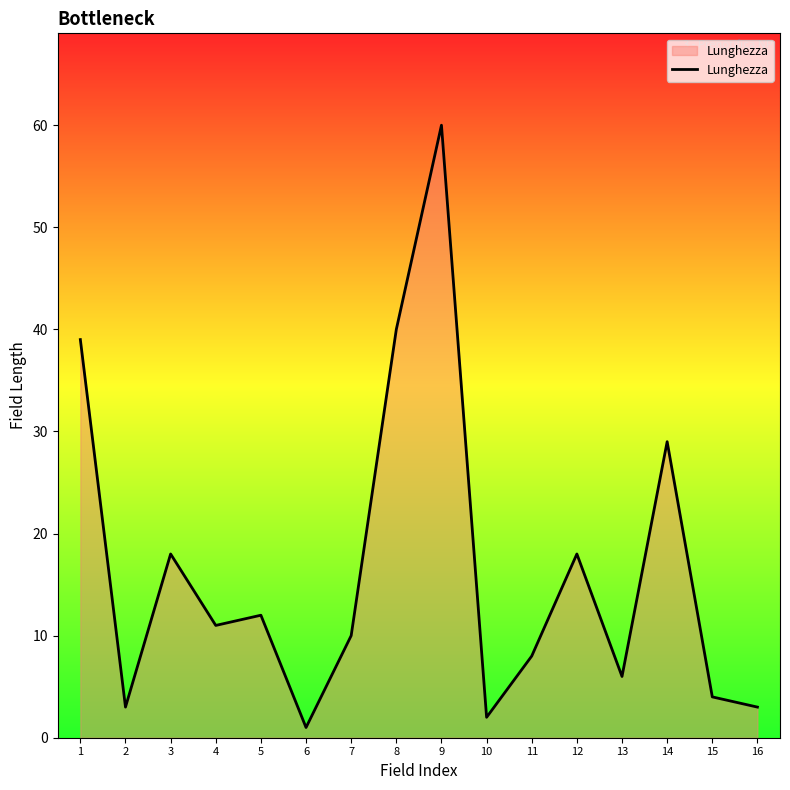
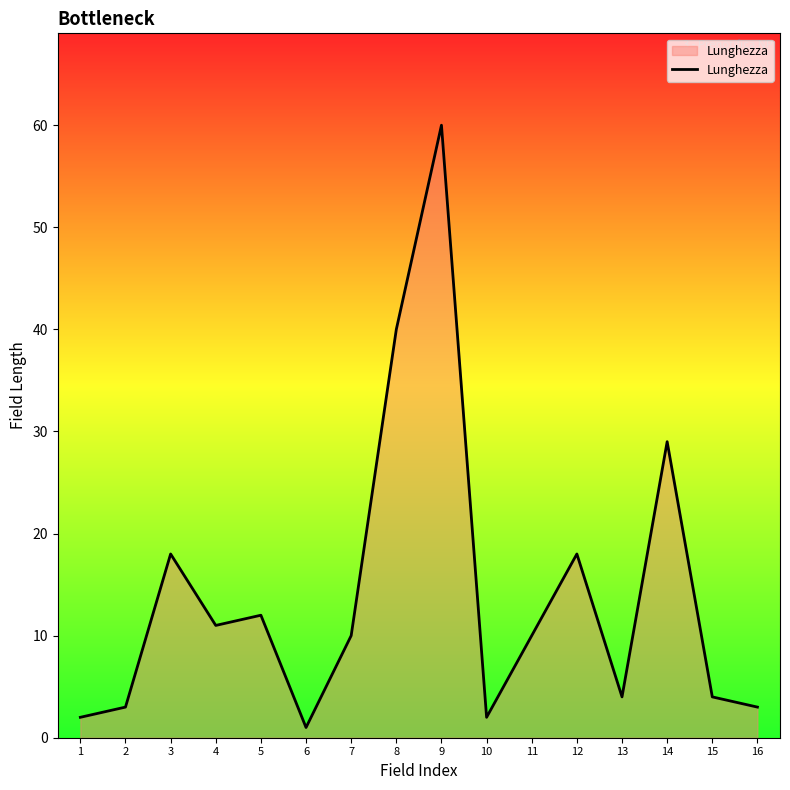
  {
-   "1": 39,
+   "1": 2,
    "2": 3,
    "3": 18,
    "4": 11,
    "5": 12,
    "6": 1,
    "7": 10,
    "8": 40,
    "9": 60,
    "10": 2,
-   "11": 8,
+   "11": 10,
    "12": 18,
-   "13": 6,
+   "13": 4,
    "14": 29,
    "15": 4,
    "16": 3
  }
